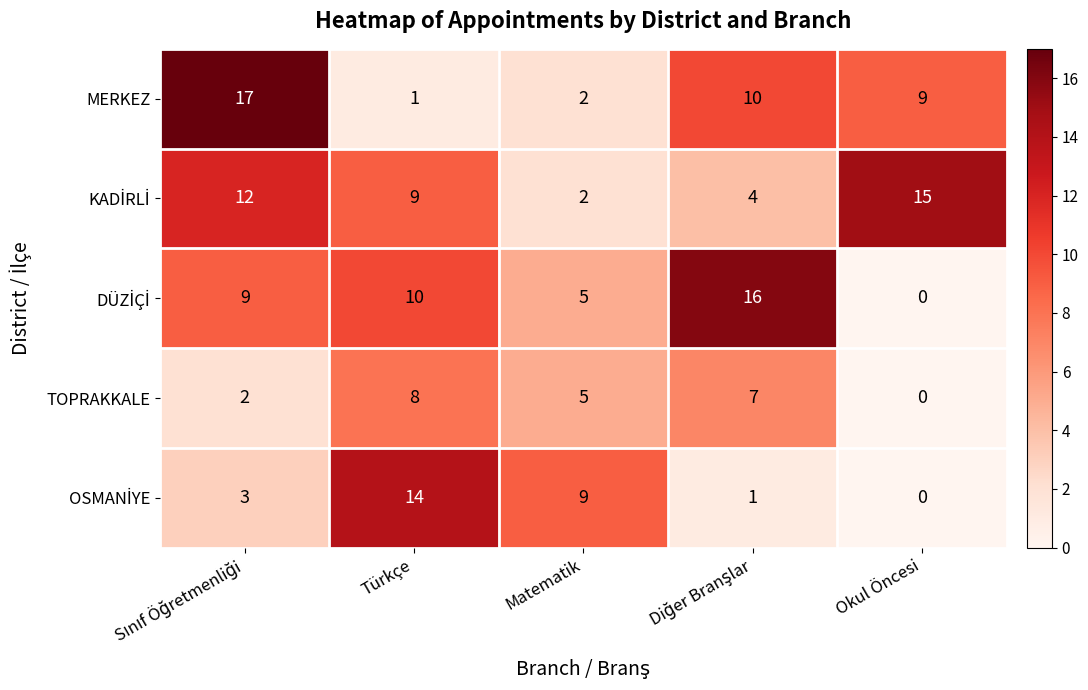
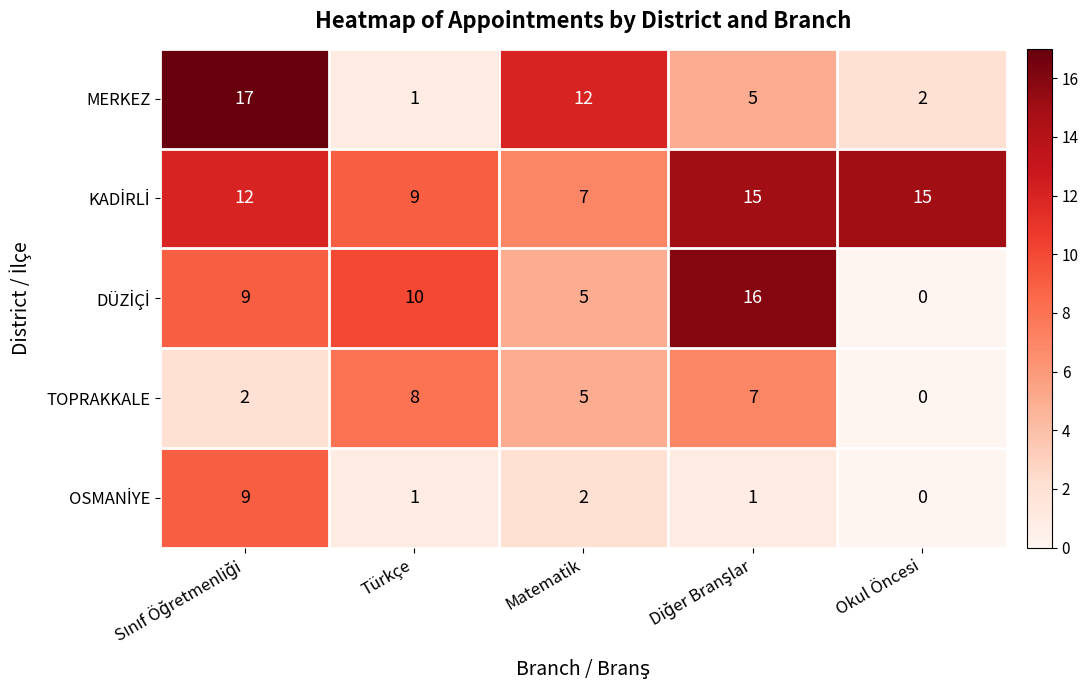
  {
    "MERKEZ": {
      "Sınıf Öğretmenliği": 17,
      "Türkçe": 1,
-     "Matematik": 2,
-     "Diğer Branşlar": 10,
-     "Okul Öncesi": 9
+     "Matematik": 12,
+     "Diğer Branşlar": 5,
+     "Okul Öncesi": 2
    },
    "KADİRLİ": {
      "Sınıf Öğretmenliği": 12,
      "Türkçe": 9,
-     "Matematik": 2,
-     "Diğer Branşlar": 4,
+     "Matematik": 7,
+     "Diğer Branşlar": 15,
      "Okul Öncesi": 15
    },
    "DÜZİÇİ": {
      "Sınıf Öğretmenliği": 9,
      "Türkçe": 10,
      "Matematik": 5,
      "Diğer Branşlar": 16,
      "Okul Öncesi": 0
    },
    "TOPRAKKALE": {
      "Sınıf Öğretmenliği": 2,
      "Türkçe": 8,
      "Matematik": 5,
      "Diğer Branşlar": 7,
      "Okul Öncesi": 0
    },
    "OSMANİYE": {
-     "Sınıf Öğretmenliği": 3,
-     "Türkçe": 14,
-     "Matematik": 9,
+     "Sınıf Öğretmenliği": 9,
+     "Türkçe": 1,
+     "Matematik": 2,
      "Diğer Branşlar": 1,
      "Okul Öncesi": 0
    }
  }
